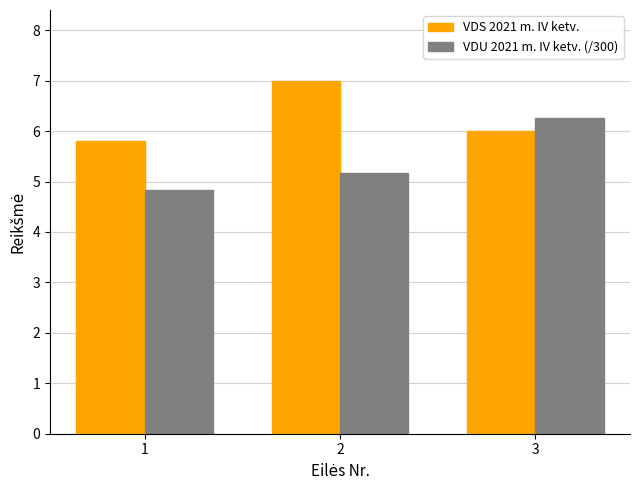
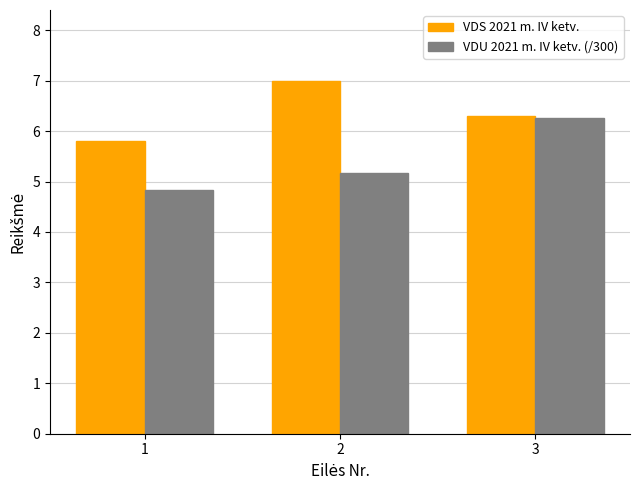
  {
    "VDS 2021 m. IV ketv.": {
      "1": 5.8,
      "2": 7.0,
-     "3": 6.0
+     "3": 6.3
    },
    "VDU 2021 m. IV ketv. (/300)": {
      "1": 4.8,
      "2": 5.2,
      "3": 6.3
    }
  }
